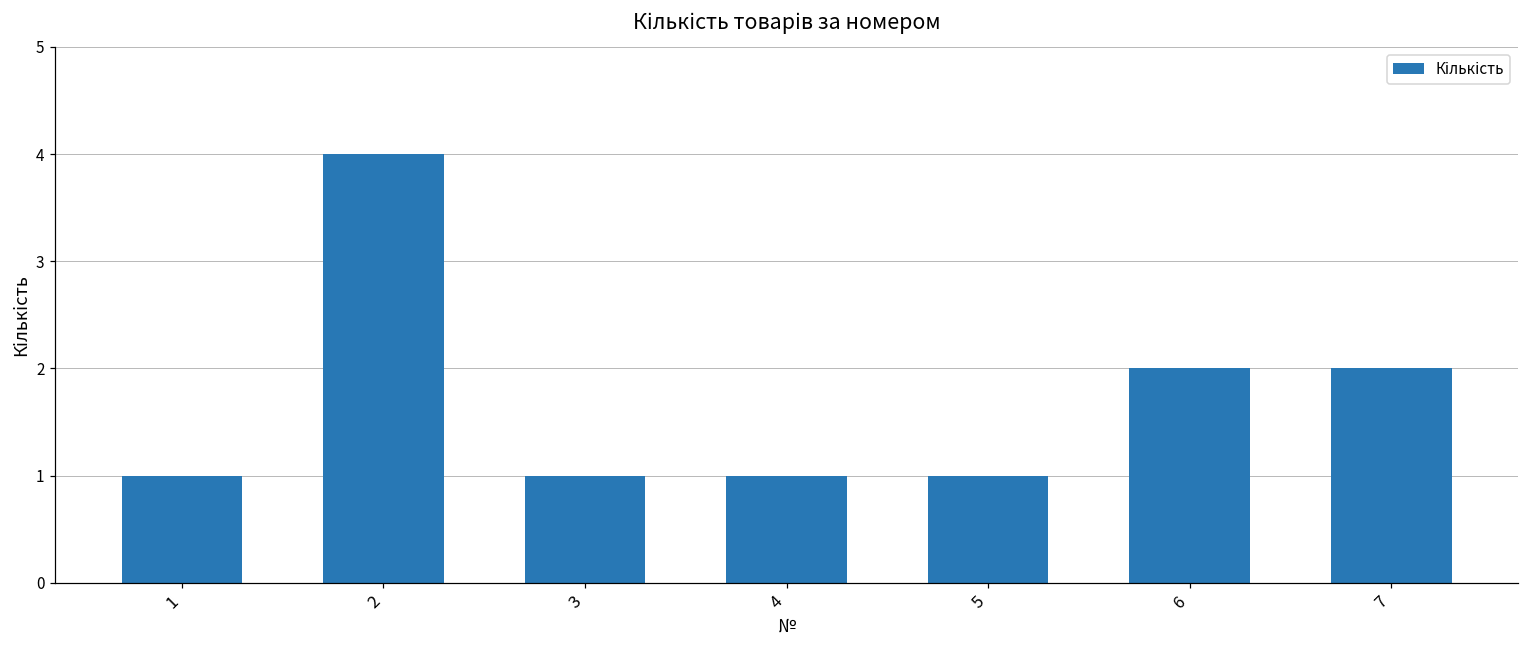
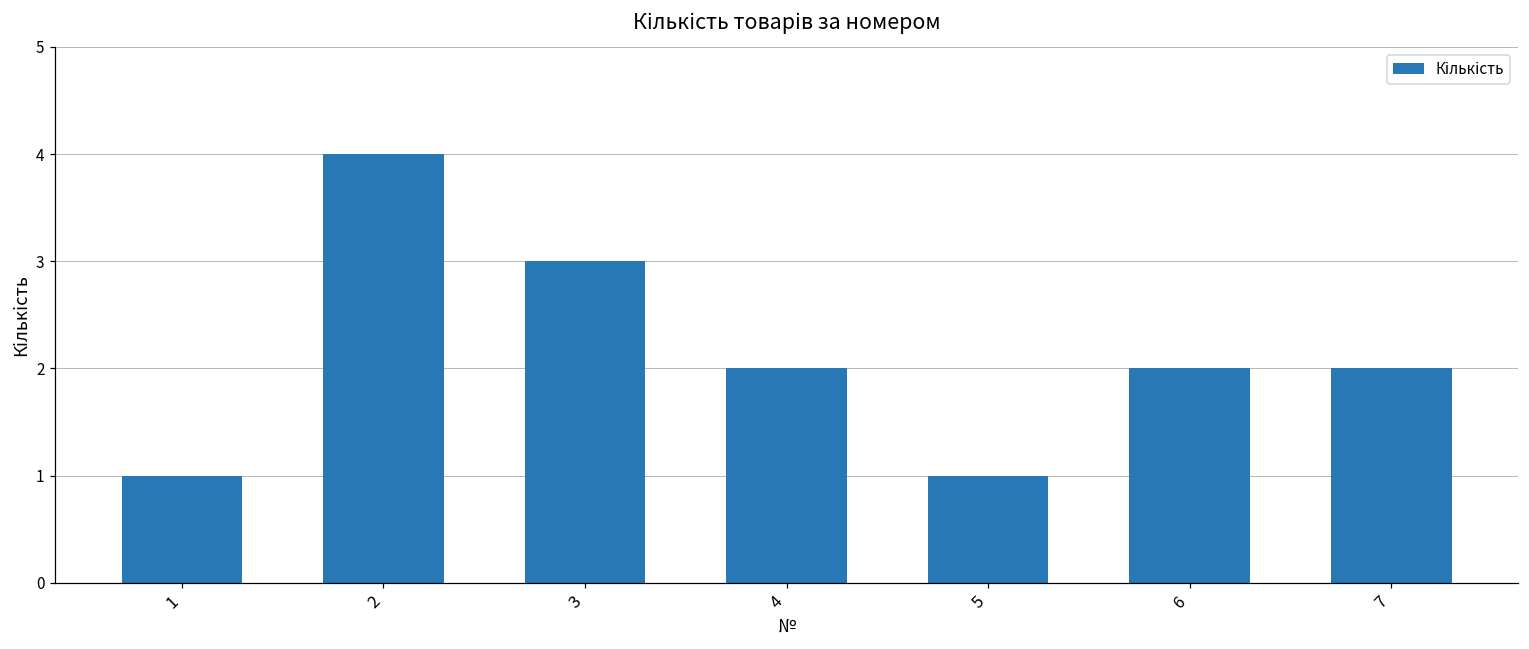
  {
    "1": 1,
    "2": 4,
-   "3": 1,
-   "4": 1,
+   "3": 3,
+   "4": 2,
    "5": 1,
    "6": 2,
    "7": 2
  }
